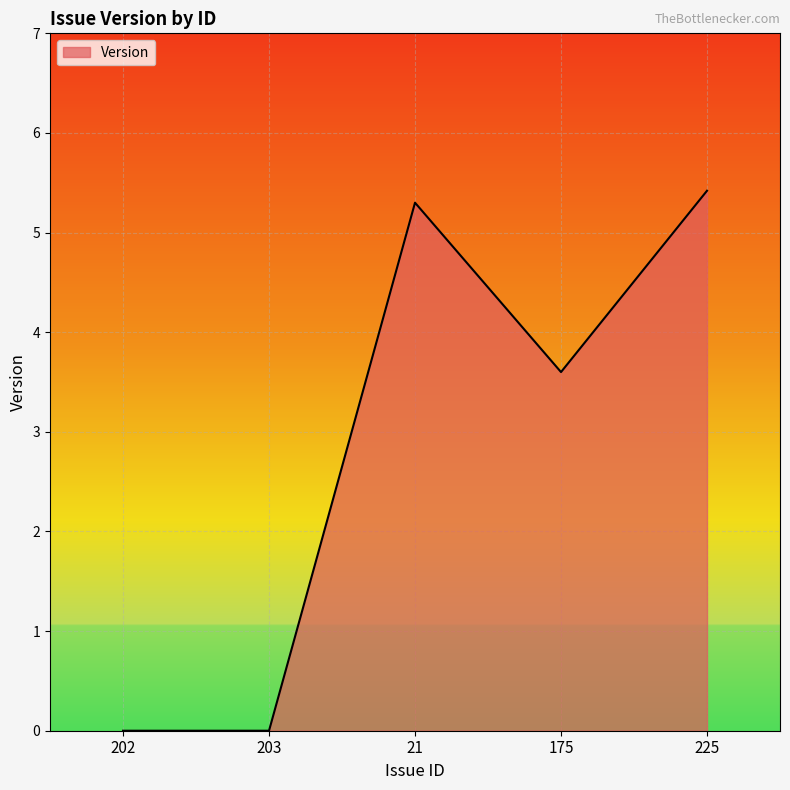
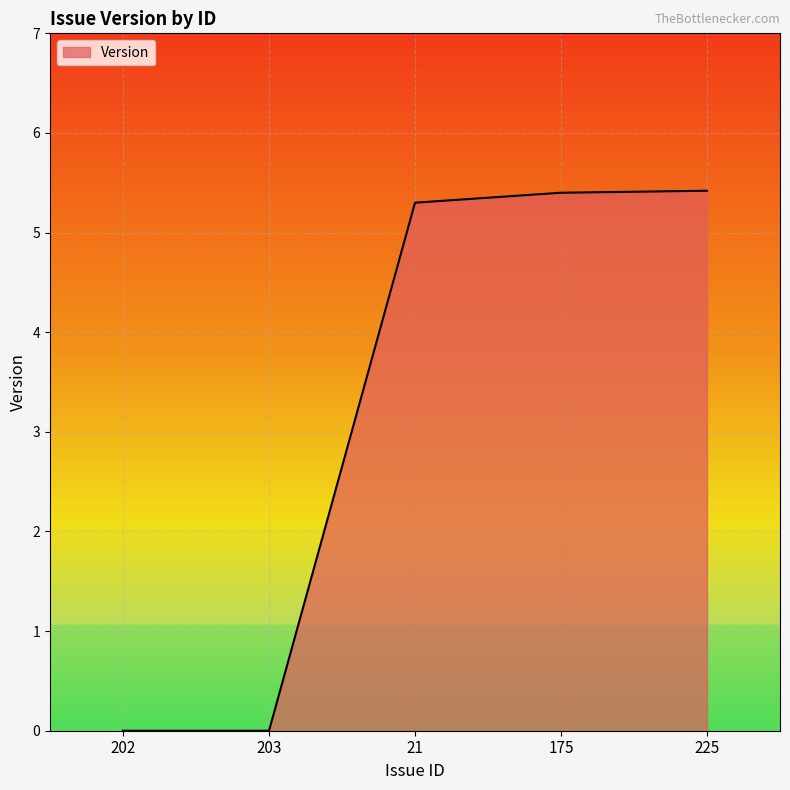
  {
    "202": 0.0,
    "203": 0.0,
    "21": 5.3,
-   "175": 3.6,
+   "175": 5.4,
    "225": 5.4
  }
